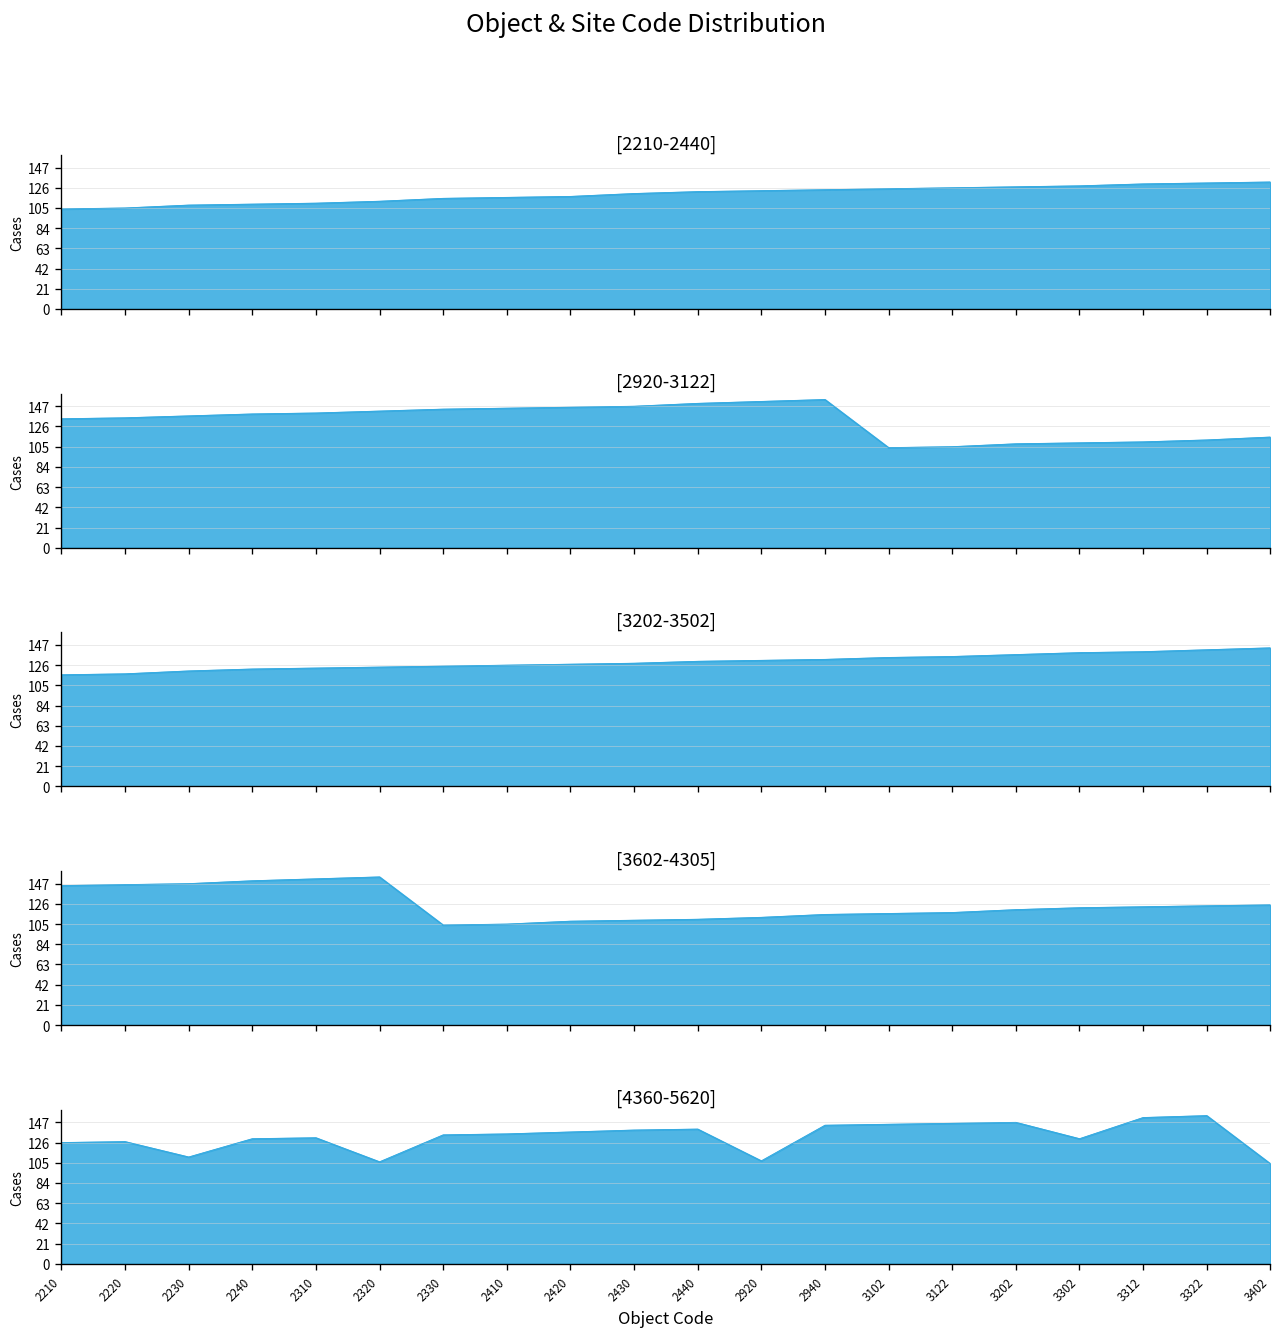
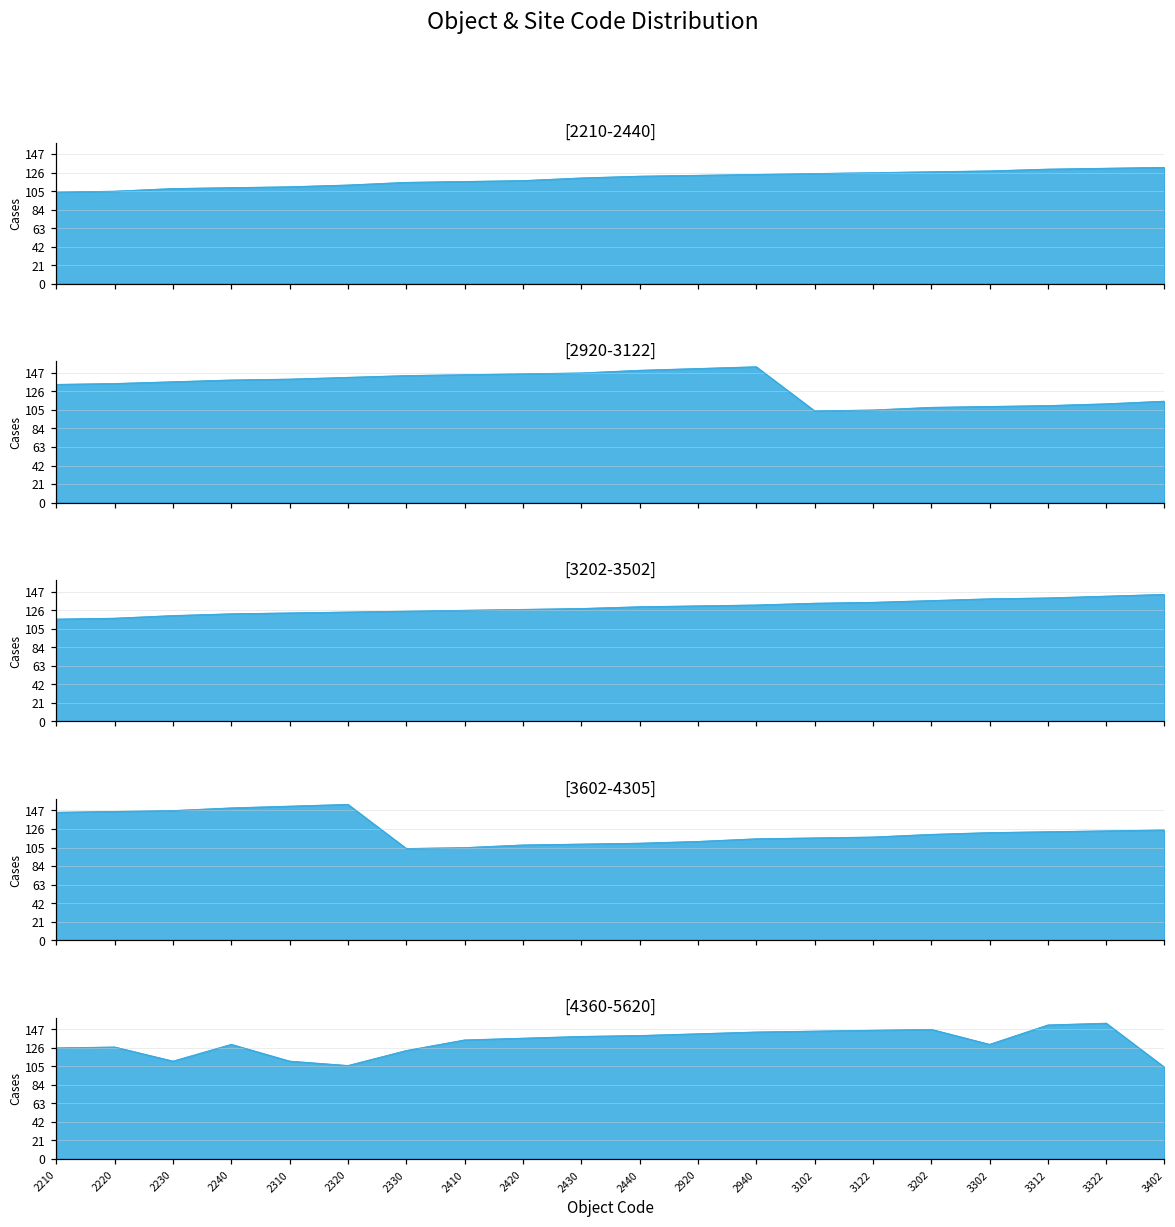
  {
    "[4360-5620]": {
      "2210": 130,
      "2220": 130,
      "2230": 110,
      "2240": 130,
-     "2310": 130,
+     "2310": 110,
      "2320": 110,
-     "2330": 130,
+     "2330": 120,
      "2410": 140,
      "2420": 140,
      "2430": 140,
      "2440": 140,
-     "2920": 110,
+     "2920": 140,
      "2940": 140,
      "3102": 150,
      "3122": 150,
      "3202": 150,
      "3302": 130,
      "3312": 150,
      "3322": 150,
      "3402": 100
    }
  }
